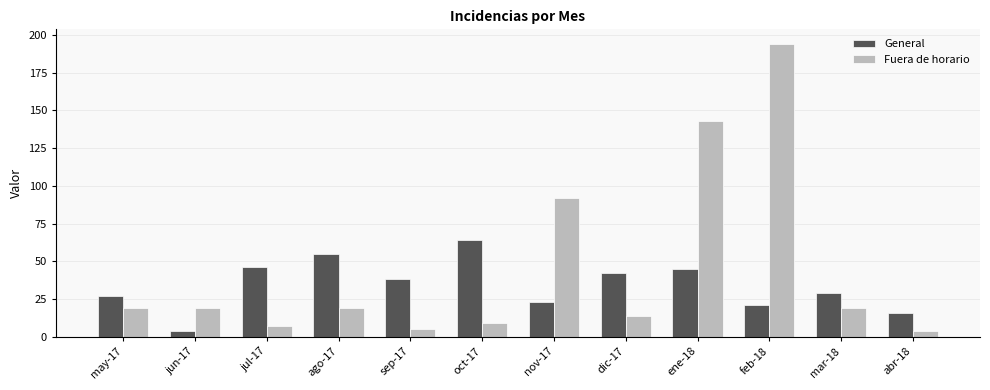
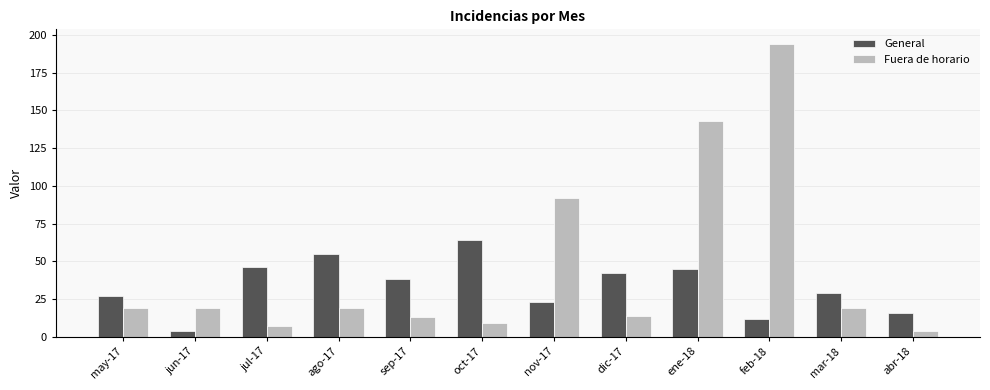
  {
    "General": {
      "may-17": 27,
      "jun-17": 4,
      "jul-17": 46,
      "ago-17": 55,
      "sep-17": 38,
      "oct-17": 64,
      "nov-17": 23,
      "dic-17": 42,
      "ene-18": 45,
-     "feb-18": 21,
+     "feb-18": 12,
      "mar-18": 29,
      "abr-18": 16
    },
    "Fuera de horario": {
      "may-17": 19,
      "jun-17": 19,
      "jul-17": 7,
      "ago-17": 19,
-     "sep-17": 5,
+     "sep-17": 13,
      "oct-17": 9,
      "nov-17": 92,
      "dic-17": 14,
      "ene-18": 143,
      "feb-18": 194,
      "mar-18": 19,
      "abr-18": 4
    }
  }
